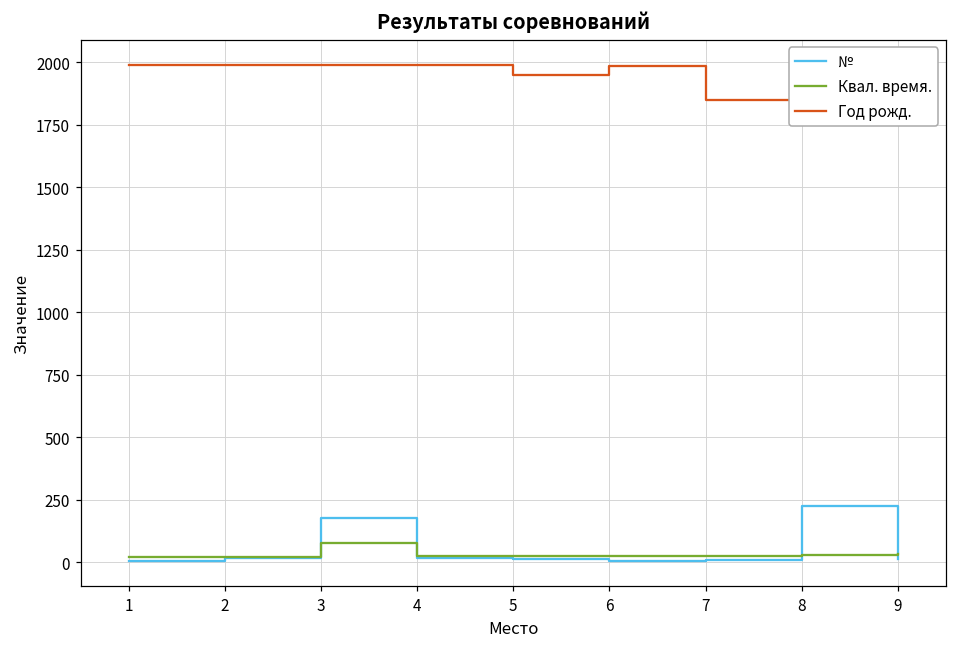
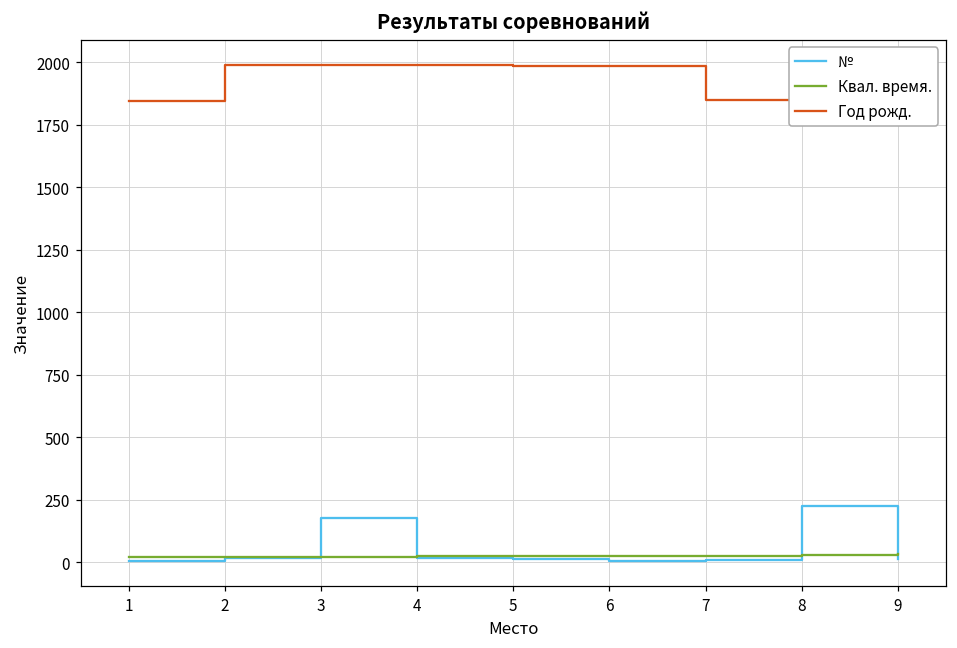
  {
    "№": {
      "1": 0,
      "3": 180,
      "6": 0,
      "7": 10,
      "8": 220,
      "9": 10
    },
    "Квал. время.": {
      "1": 20,
-     "3": 80,
+     "3": 20,
      "6": 20,
      "7": 30,
      "8": 30,
      "9": 30
    },
    "Год рожд.": {
-     "1": 1990,
+     "1": 1850,
      "2": 1990,
      "3": 1990,
      "4": 1990,
-     "5": 1950,
+     "5": 1990,
      "6": 1990,
      "7": 1850
    }
  }
